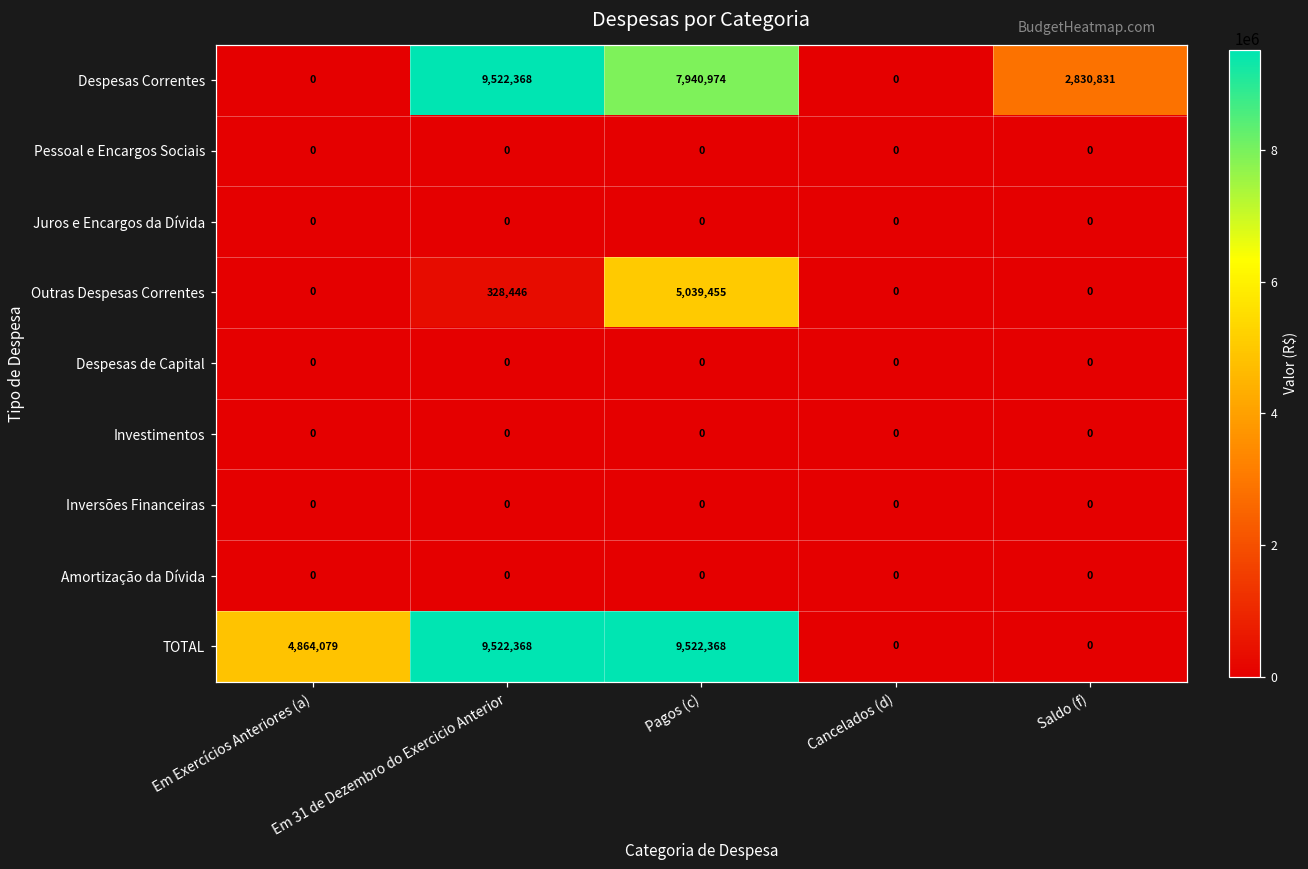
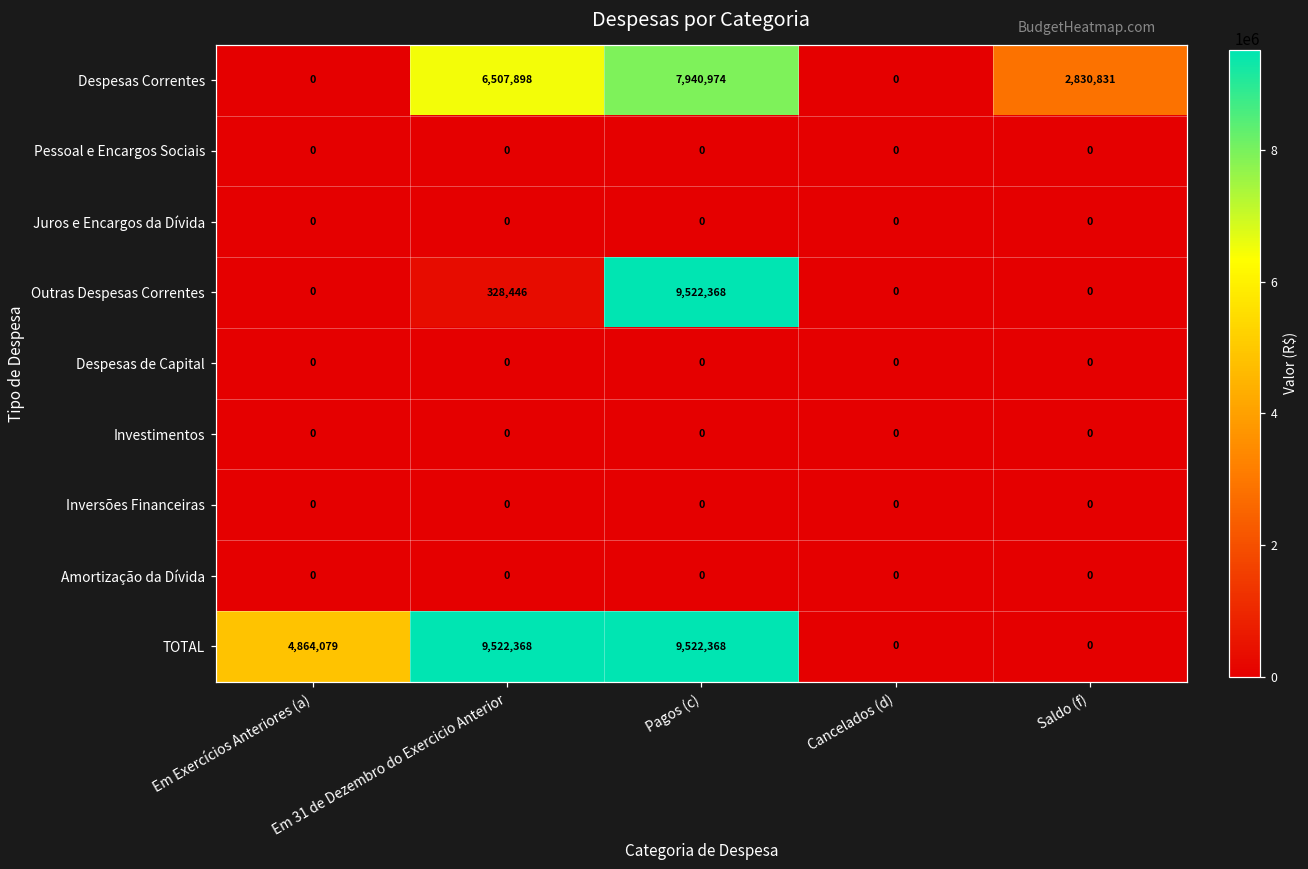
  {
    "Despesas Correntes": {
      "Em Exercícios Anteriores (a)": "0",
-     "Em 31 de Dezembro do Exercicio Anterior": "9,522,368",
+     "Em 31 de Dezembro do Exercicio Anterior": "6,507,898",
      "Pagos (c)": "7,940,974",
      "Cancelados (d)": "0",
      "Saldo (f)": "2,830,831"
    },
    "Pessoal e Encargos Sociais": {
      "Em Exercícios Anteriores (a)": "0",
      "Em 31 de Dezembro do Exercicio Anterior": "0",
      "Pagos (c)": "0",
      "Cancelados (d)": "0",
      "Saldo (f)": "0"
    },
    "Juros e Encargos da Dívida": {
      "Em Exercícios Anteriores (a)": "0",
      "Em 31 de Dezembro do Exercicio Anterior": "0",
      "Pagos (c)": "0",
      "Cancelados (d)": "0",
      "Saldo (f)": "0"
    },
    "Outras Despesas Correntes": {
      "Em Exercícios Anteriores (a)": "0",
      "Em 31 de Dezembro do Exercicio Anterior": "328,446",
-     "Pagos (c)": "5,039,455",
+     "Pagos (c)": "9,522,368",
      "Cancelados (d)": "0",
      "Saldo (f)": "0"
    },
    "Despesas de Capital": {
      "Em Exercícios Anteriores (a)": "0",
      "Em 31 de Dezembro do Exercicio Anterior": "0",
      "Pagos (c)": "0",
      "Cancelados (d)": "0",
      "Saldo (f)": "0"
    },
    "Investimentos": {
      "Em Exercícios Anteriores (a)": "0",
      "Em 31 de Dezembro do Exercicio Anterior": "0",
      "Pagos (c)": "0",
      "Cancelados (d)": "0",
      "Saldo (f)": "0"
    },
    "Inversões Financeiras": {
      "Em Exercícios Anteriores (a)": "0",
      "Em 31 de Dezembro do Exercicio Anterior": "0",
      "Pagos (c)": "0",
      "Cancelados (d)": "0",
      "Saldo (f)": "0"
    },
    "Amortização da Dívida": {
      "Em Exercícios Anteriores (a)": "0",
      "Em 31 de Dezembro do Exercicio Anterior": "0",
      "Pagos (c)": "0",
      "Cancelados (d)": "0",
      "Saldo (f)": "0"
    },
    "TOTAL": {
      "Em Exercícios Anteriores (a)": "4,864,079",
      "Em 31 de Dezembro do Exercicio Anterior": "9,522,368",
      "Pagos (c)": "9,522,368",
      "Cancelados (d)": "0",
      "Saldo (f)": "0"
    }
  }
